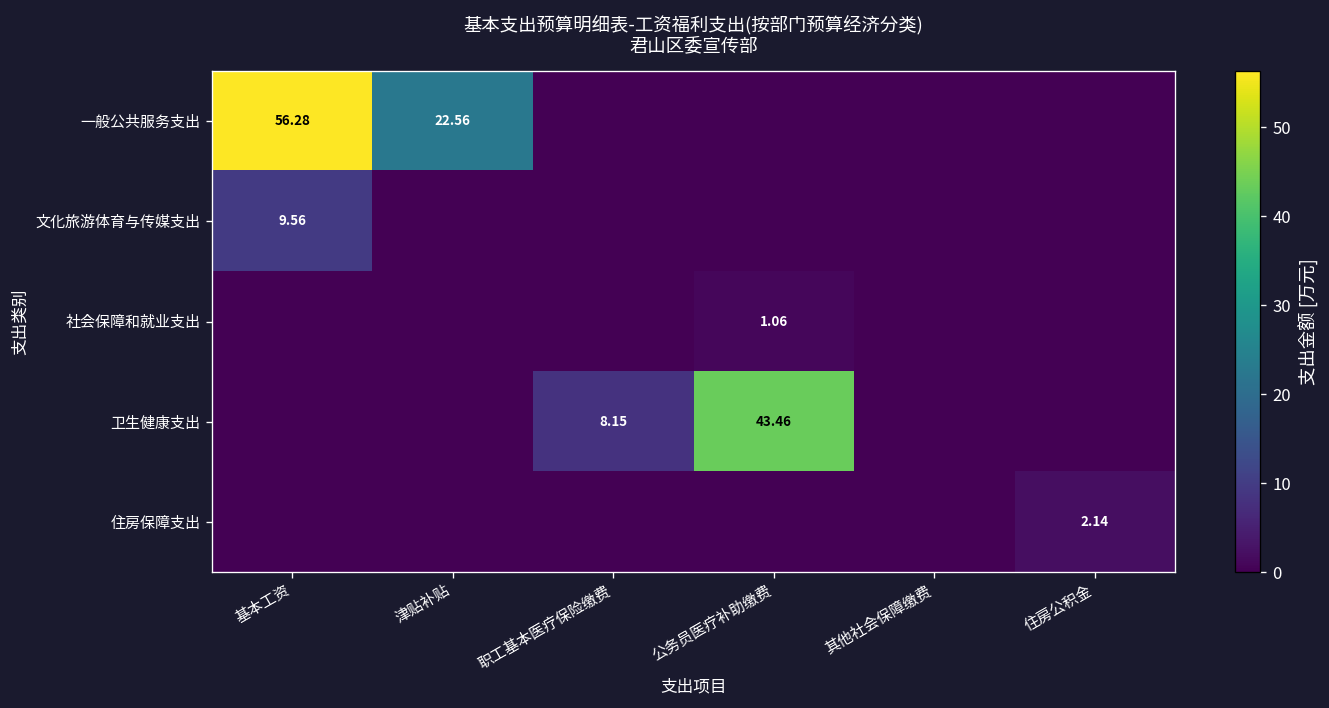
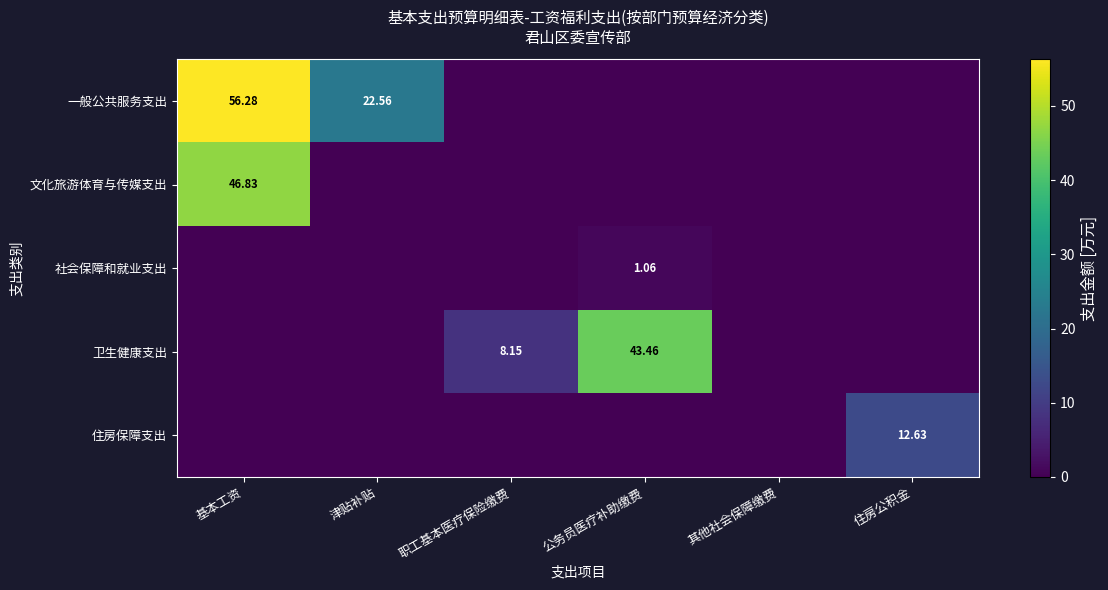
  {
    "一般公共服务支出": {
      "基本工资": 56.28,
      "津贴补贴": 22.56
    },
    "文化旅游体育与传媒支出": {
-     "基本工资": 9.56
+     "基本工资": 46.83
    },
    "社会保障和就业支出": {
      "公务员医疗补助缴费": 1.06
    },
    "卫生健康支出": {
      "职工基本医疗保险缴费": 8.15,
      "公务员医疗补助缴费": 43.46
    },
    "住房保障支出": {
-     "住房公积金": 2.14
+     "住房公积金": 12.63
    }
  }
